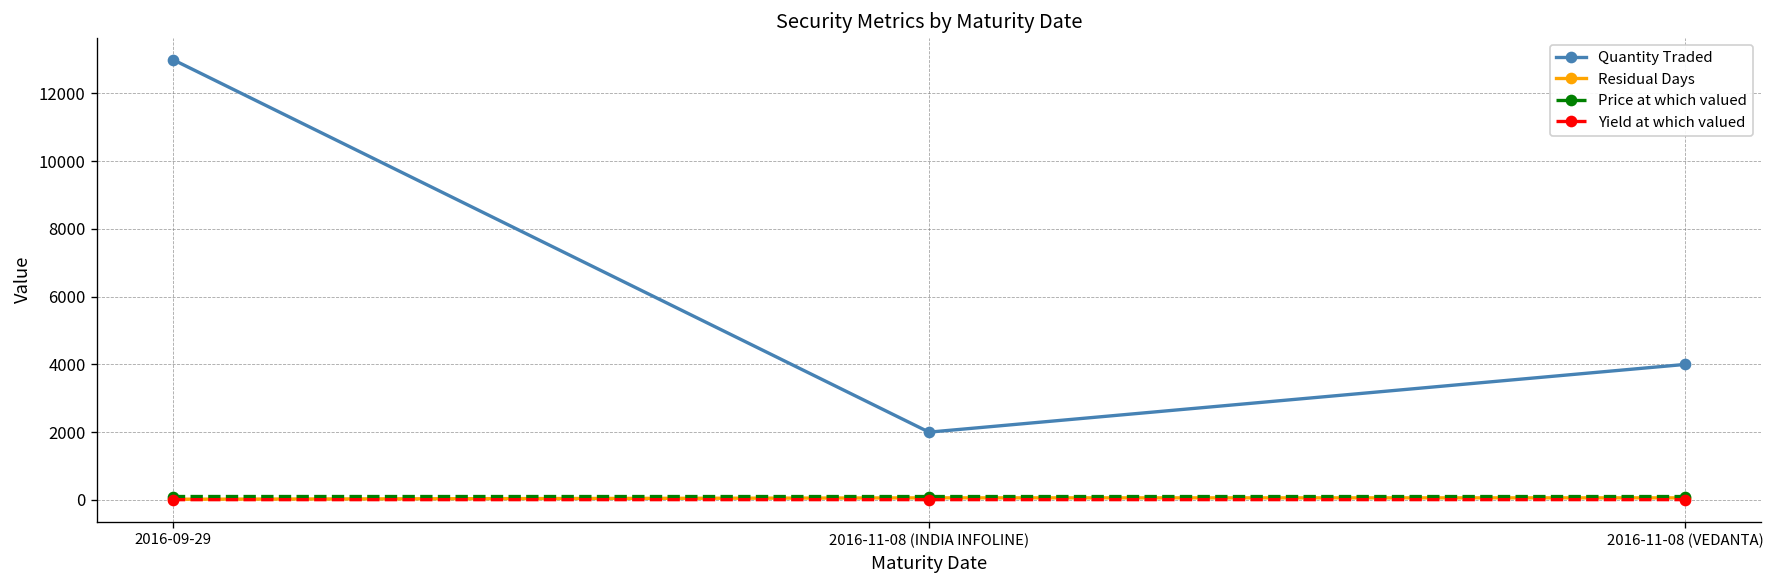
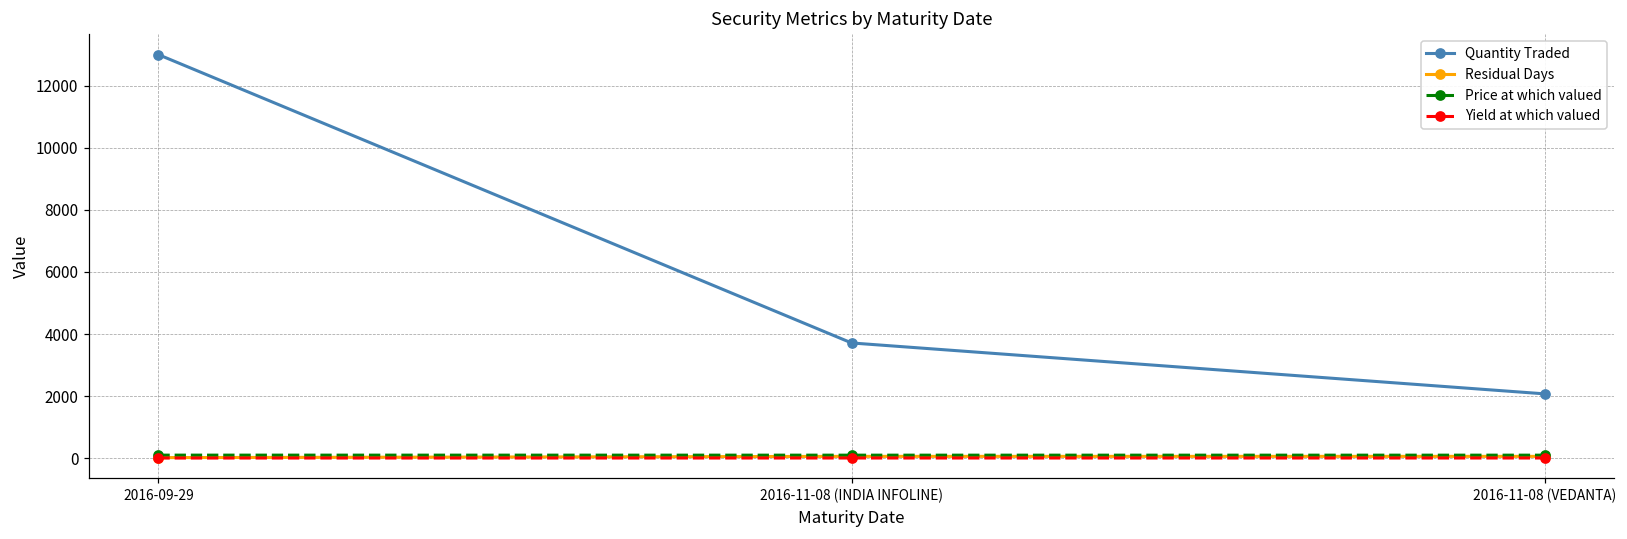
  {
    "Quantity Traded": {
      "2016-09-29": 13000,
-     "2016-11-08 (INDIA INFOLINE)": 2000,
-     "2016-11-08 (VEDANTA)": 4000
+     "2016-11-08 (INDIA INFOLINE)": 3700,
+     "2016-11-08 (VEDANTA)": 2100
    }
  }
